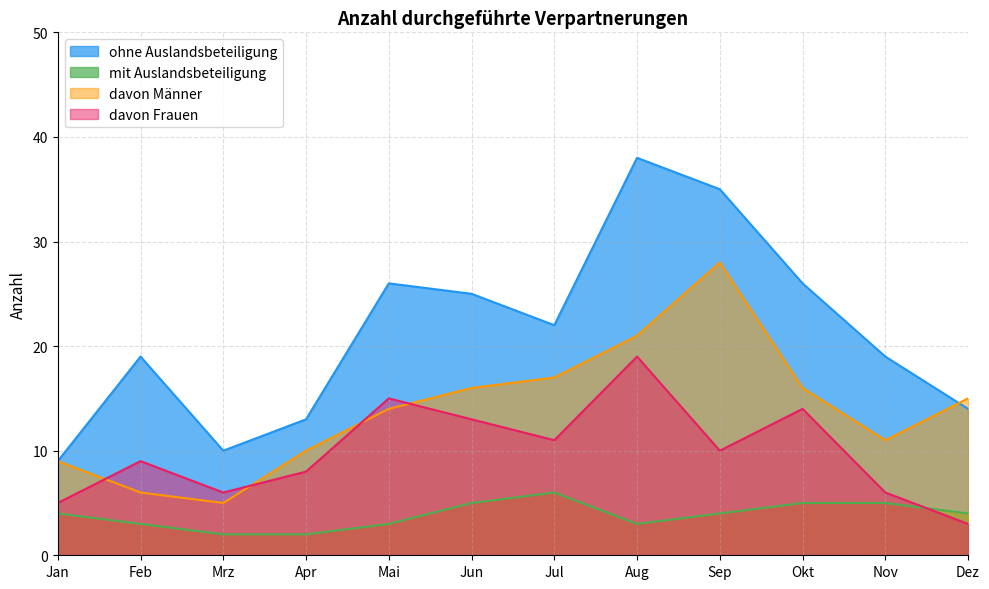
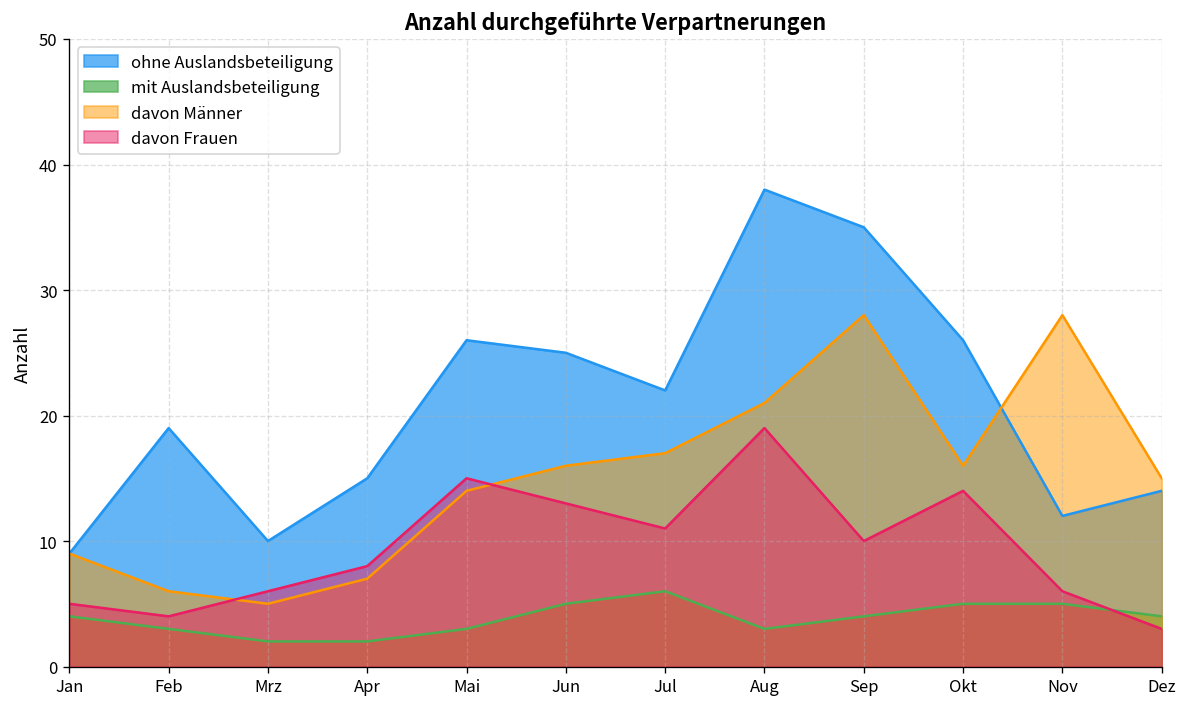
  {
    "ohne Auslandsbeteiligung": {
      "Feb": 19,
      "Mrz": 10,
-     "Apr": 13,
+     "Apr": 15,
      "Mai": 26,
      "Jun": 25,
      "Jul": 22,
      "Aug": 38,
      "Sep": 35,
      "Okt": 26,
-     "Nov": 19,
+     "Nov": 12,
      "Dez": 14
    },
    "mit Auslandsbeteiligung": {
      "Jan": 4,
      "Feb": 3,
      "Mrz": 2,
      "Apr": 2,
      "Mai": 3,
      "Jun": 5,
      "Jul": 6,
      "Aug": 3,
      "Sep": 4,
      "Okt": 5,
      "Nov": 5,
      "Dez": 4
    },
    "davon Männer": {
      "Feb": 6,
      "Mrz": 5,
-     "Apr": 10,
+     "Apr": 7,
      "Mai": 14,
      "Jun": 16,
      "Jul": 17,
      "Aug": 21,
      "Sep": 28,
      "Okt": 16,
-     "Nov": 11,
+     "Nov": 28,
      "Dez": 15
    },
    "davon Frauen": {
      "Jan": 5,
-     "Feb": 9,
+     "Feb": 4,
      "Mrz": 6,
      "Apr": 8,
      "Mai": 15,
      "Jun": 13,
      "Jul": 11,
      "Aug": 19,
      "Sep": 10,
      "Okt": 14,
      "Nov": 6,
      "Dez": 3
    }
  }
